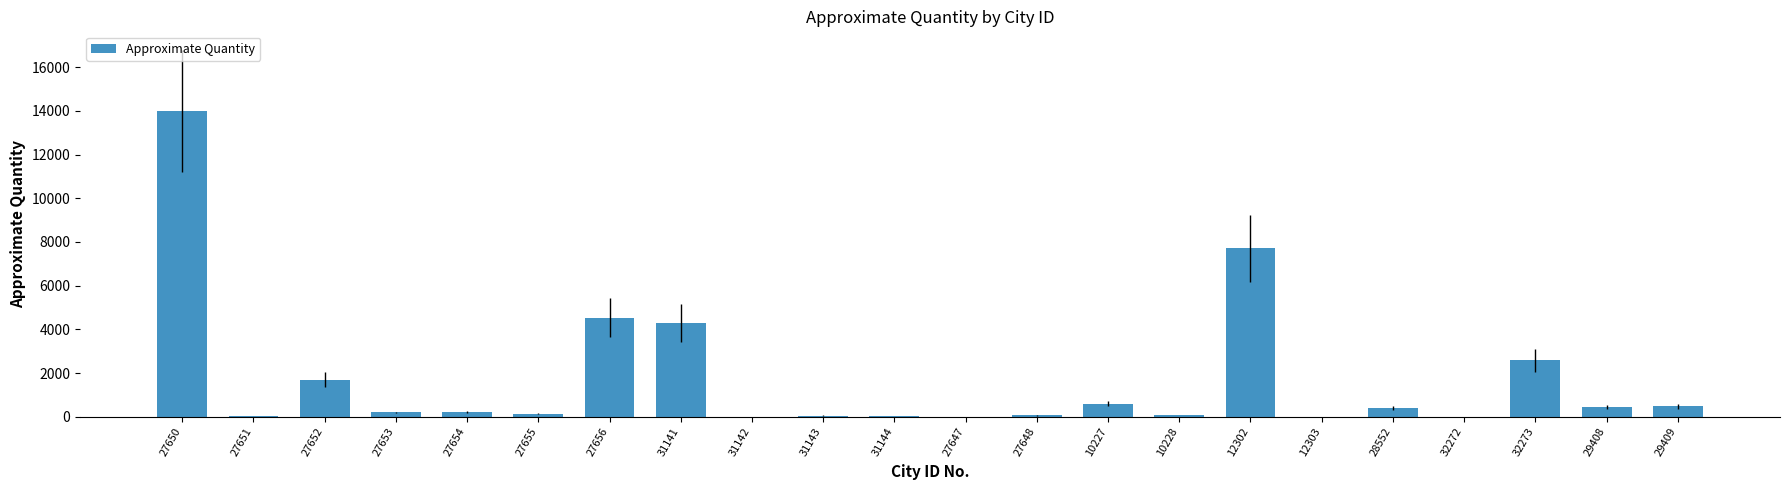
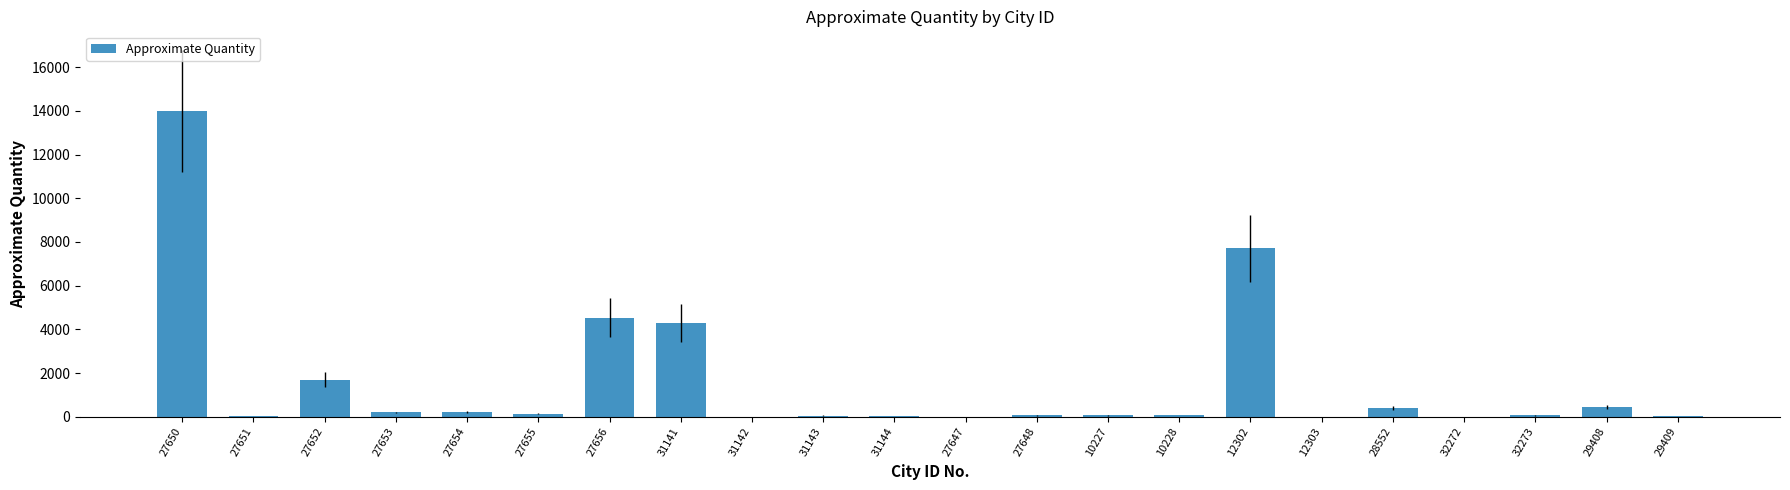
  {
    "27650": 14000,
    "27652": 1700,
    "27653": 200,
    "27654": 200,
    "27655": 100,
    "27656": 4500,
    "31141": 4300,
-   "10227": 600,
+   "10227": 100,
    "12302": 7700,
    "28552": 400,
-   "32273": 2600,
+   "32273": 100,
    "29408": 500,
-   "29409": 500
+   "29409": 0
  }
